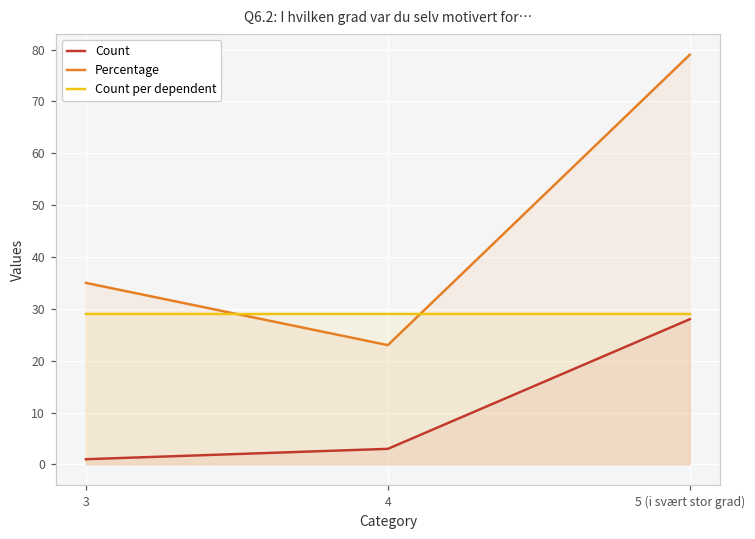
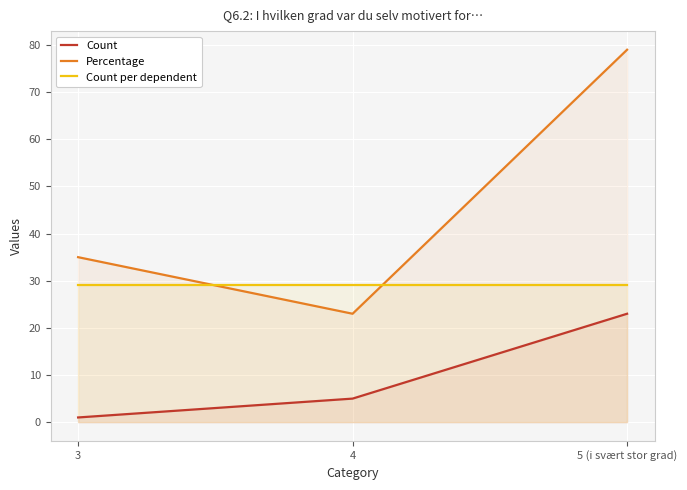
  {
    "Count": {
      "3": 1,
-     "4": 3,
-     "5 (i svært stor grad)": 28
+     "4": 5,
+     "5 (i svært stor grad)": 23
    },
    "Percentage": {
      "3": 35,
      "4": 23,
      "5 (i svært stor grad)": 79
    },
    "Count per dependent": {
      "3": 29,
      "4": 29,
      "5 (i svært stor grad)": 29
    }
  }
